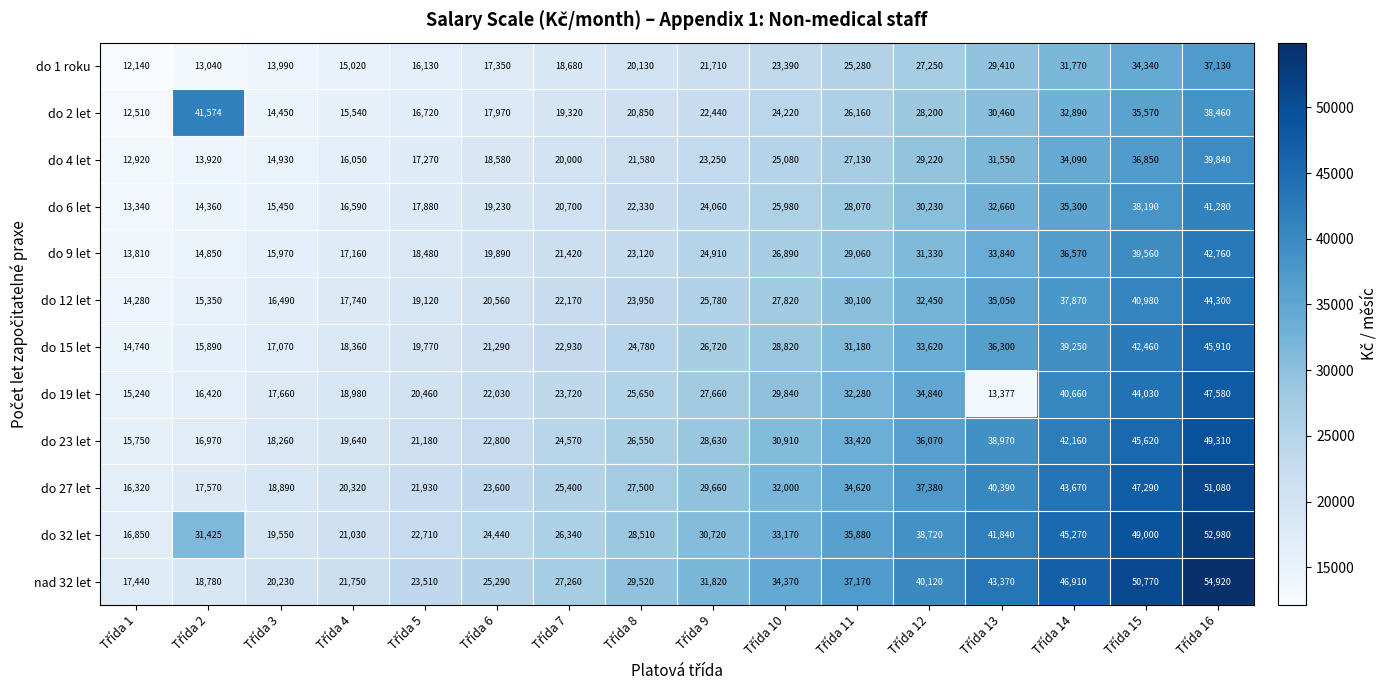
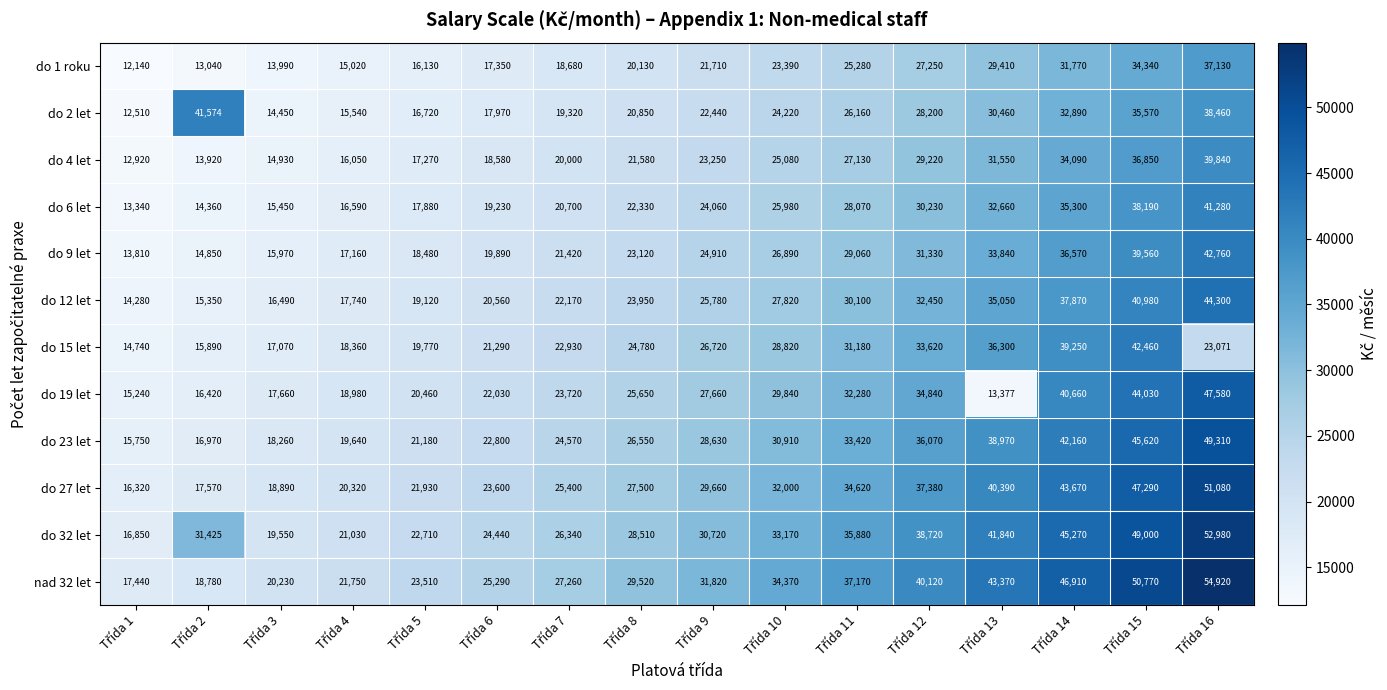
  {
    "do 1 roku": {
      "Třída 1": "12,140",
      "Třída 2": "13,040",
      "Třída 3": "13,990",
      "Třída 4": "15,020",
      "Třída 5": "16,130",
      "Třída 6": "17,350",
      "Třída 7": "18,680",
      "Třída 8": "20,130",
      "Třída 9": "21,710",
      "Třída 10": "23,390",
      "Třída 11": "25,280",
      "Třída 12": "27,250",
      "Třída 13": "29,410",
      "Třída 14": "31,770",
      "Třída 15": "34,340",
      "Třída 16": "37,130"
    },
    "do 2 let": {
      "Třída 1": "12,510",
      "Třída 2": "41,574",
      "Třída 3": "14,450",
      "Třída 4": "15,540",
      "Třída 5": "16,720",
      "Třída 6": "17,970",
      "Třída 7": "19,320",
      "Třída 8": "20,850",
      "Třída 9": "22,440",
      "Třída 10": "24,220",
      "Třída 11": "26,160",
      "Třída 12": "28,200",
      "Třída 13": "30,460",
      "Třída 14": "32,890",
      "Třída 15": "35,570",
      "Třída 16": "38,460"
    },
    "do 4 let": {
      "Třída 1": "12,920",
      "Třída 2": "13,920",
      "Třída 3": "14,930",
      "Třída 4": "16,050",
      "Třída 5": "17,270",
      "Třída 6": "18,580",
      "Třída 7": "20,000",
      "Třída 8": "21,580",
      "Třída 9": "23,250",
      "Třída 10": "25,080",
      "Třída 11": "27,130",
      "Třída 12": "29,220",
      "Třída 13": "31,550",
      "Třída 14": "34,090",
      "Třída 15": "36,850",
      "Třída 16": "39,840"
    },
    "do 6 let": {
      "Třída 1": "13,340",
      "Třída 2": "14,360",
      "Třída 3": "15,450",
      "Třída 4": "16,590",
      "Třída 5": "17,880",
      "Třída 6": "19,230",
      "Třída 7": "20,700",
      "Třída 8": "22,330",
      "Třída 9": "24,060",
      "Třída 10": "25,980",
      "Třída 11": "28,070",
      "Třída 12": "30,230",
      "Třída 13": "32,660",
      "Třída 14": "35,300",
      "Třída 15": "38,190",
      "Třída 16": "41,280"
    },
    "do 9 let": {
      "Třída 1": "13,810",
      "Třída 2": "14,850",
      "Třída 3": "15,970",
      "Třída 4": "17,160",
      "Třída 5": "18,480",
      "Třída 6": "19,890",
      "Třída 7": "21,420",
      "Třída 8": "23,120",
      "Třída 9": "24,910",
      "Třída 10": "26,890",
      "Třída 11": "29,060",
      "Třída 12": "31,330",
      "Třída 13": "33,840",
      "Třída 14": "36,570",
      "Třída 15": "39,560",
      "Třída 16": "42,760"
    },
    "do 12 let": {
      "Třída 1": "14,280",
      "Třída 2": "15,350",
      "Třída 3": "16,490",
      "Třída 4": "17,740",
      "Třída 5": "19,120",
      "Třída 6": "20,560",
      "Třída 7": "22,170",
      "Třída 8": "23,950",
      "Třída 9": "25,780",
      "Třída 10": "27,820",
      "Třída 11": "30,100",
      "Třída 12": "32,450",
      "Třída 13": "35,050",
      "Třída 14": "37,870",
      "Třída 15": "40,980",
      "Třída 16": "44,300"
    },
    "do 15 let": {
      "Třída 1": "14,740",
      "Třída 2": "15,890",
      "Třída 3": "17,070",
      "Třída 4": "18,360",
      "Třída 5": "19,770",
      "Třída 6": "21,290",
      "Třída 7": "22,930",
      "Třída 8": "24,780",
      "Třída 9": "26,720",
      "Třída 10": "28,820",
      "Třída 11": "31,180",
      "Třída 12": "33,620",
      "Třída 13": "36,300",
      "Třída 14": "39,250",
      "Třída 15": "42,460",
-     "Třída 16": "45,910"
+     "Třída 16": "23,071"
    },
    "do 19 let": {
      "Třída 1": "15,240",
      "Třída 2": "16,420",
      "Třída 3": "17,660",
      "Třída 4": "18,980",
      "Třída 5": "20,460",
      "Třída 6": "22,030",
      "Třída 7": "23,720",
      "Třída 8": "25,650",
      "Třída 9": "27,660",
      "Třída 10": "29,840",
      "Třída 11": "32,280",
      "Třída 12": "34,840",
      "Třída 13": "13,377",
      "Třída 14": "40,660",
      "Třída 15": "44,030",
      "Třída 16": "47,580"
    },
    "do 23 let": {
      "Třída 1": "15,750",
      "Třída 2": "16,970",
      "Třída 3": "18,260",
      "Třída 4": "19,640",
      "Třída 5": "21,180",
      "Třída 6": "22,800",
      "Třída 7": "24,570",
      "Třída 8": "26,550",
      "Třída 9": "28,630",
      "Třída 10": "30,910",
      "Třída 11": "33,420",
      "Třída 12": "36,070",
      "Třída 13": "38,970",
      "Třída 14": "42,160",
      "Třída 15": "45,620",
      "Třída 16": "49,310"
    },
    "do 27 let": {
      "Třída 1": "16,320",
      "Třída 2": "17,570",
      "Třída 3": "18,890",
      "Třída 4": "20,320",
      "Třída 5": "21,930",
      "Třída 6": "23,600",
      "Třída 7": "25,400",
      "Třída 8": "27,500",
      "Třída 9": "29,660",
      "Třída 10": "32,000",
      "Třída 11": "34,620",
      "Třída 12": "37,380",
      "Třída 13": "40,390",
      "Třída 14": "43,670",
      "Třída 15": "47,290",
      "Třída 16": "51,080"
    },
    "do 32 let": {
      "Třída 1": "16,850",
      "Třída 2": "31,425",
      "Třída 3": "19,550",
      "Třída 4": "21,030",
      "Třída 5": "22,710",
      "Třída 6": "24,440",
      "Třída 7": "26,340",
      "Třída 8": "28,510",
      "Třída 9": "30,720",
      "Třída 10": "33,170",
      "Třída 11": "35,880",
      "Třída 12": "38,720",
      "Třída 13": "41,840",
      "Třída 14": "45,270",
      "Třída 15": "49,000",
      "Třída 16": "52,980"
    },
    "nad 32 let": {
      "Třída 1": "17,440",
      "Třída 2": "18,780",
      "Třída 3": "20,230",
      "Třída 4": "21,750",
      "Třída 5": "23,510",
      "Třída 6": "25,290",
      "Třída 7": "27,260",
      "Třída 8": "29,520",
      "Třída 9": "31,820",
      "Třída 10": "34,370",
      "Třída 11": "37,170",
      "Třída 12": "40,120",
      "Třída 13": "43,370",
      "Třída 14": "46,910",
      "Třída 15": "50,770",
      "Třída 16": "54,920"
    }
  }
